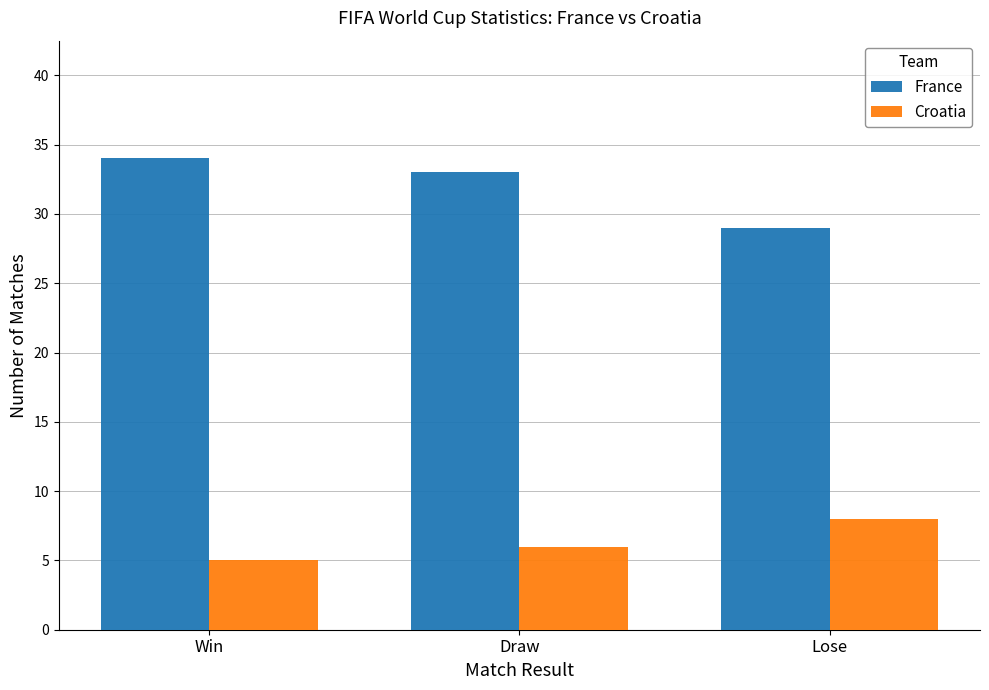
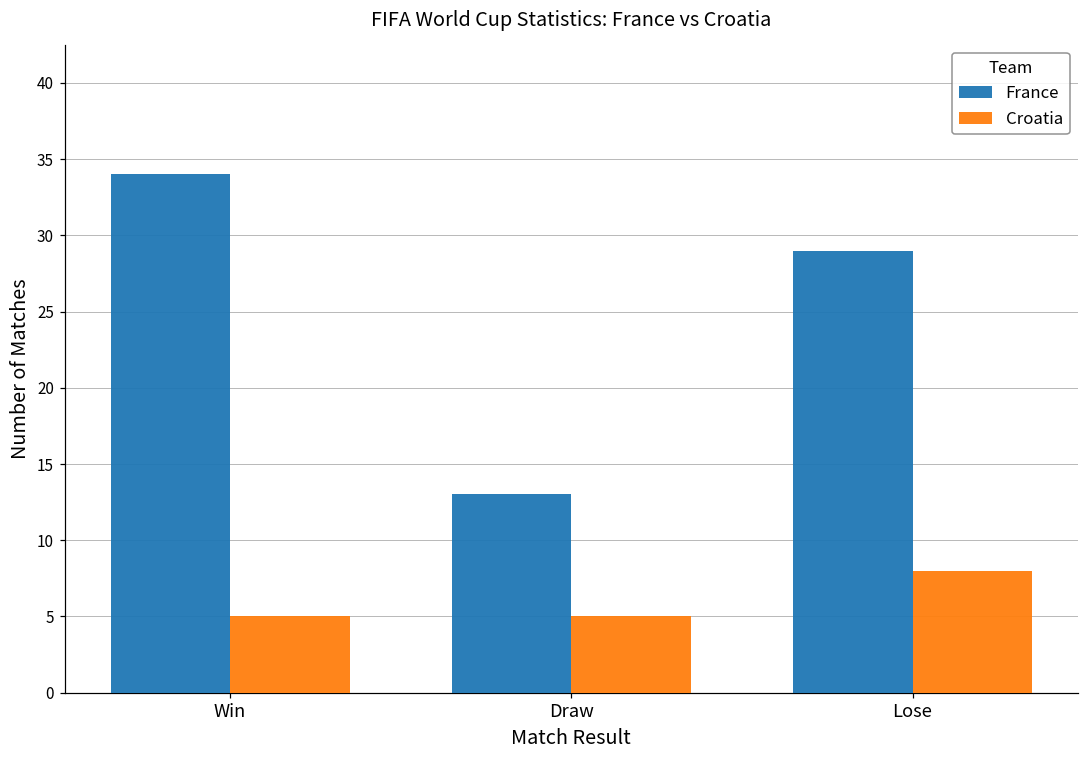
  {
    "France": {
      "Win": 34,
-     "Draw": 33,
+     "Draw": 13,
      "Lose": 29
    },
    "Croatia": {
      "Win": 5,
-     "Draw": 6,
+     "Draw": 5,
      "Lose": 8
    }
  }
